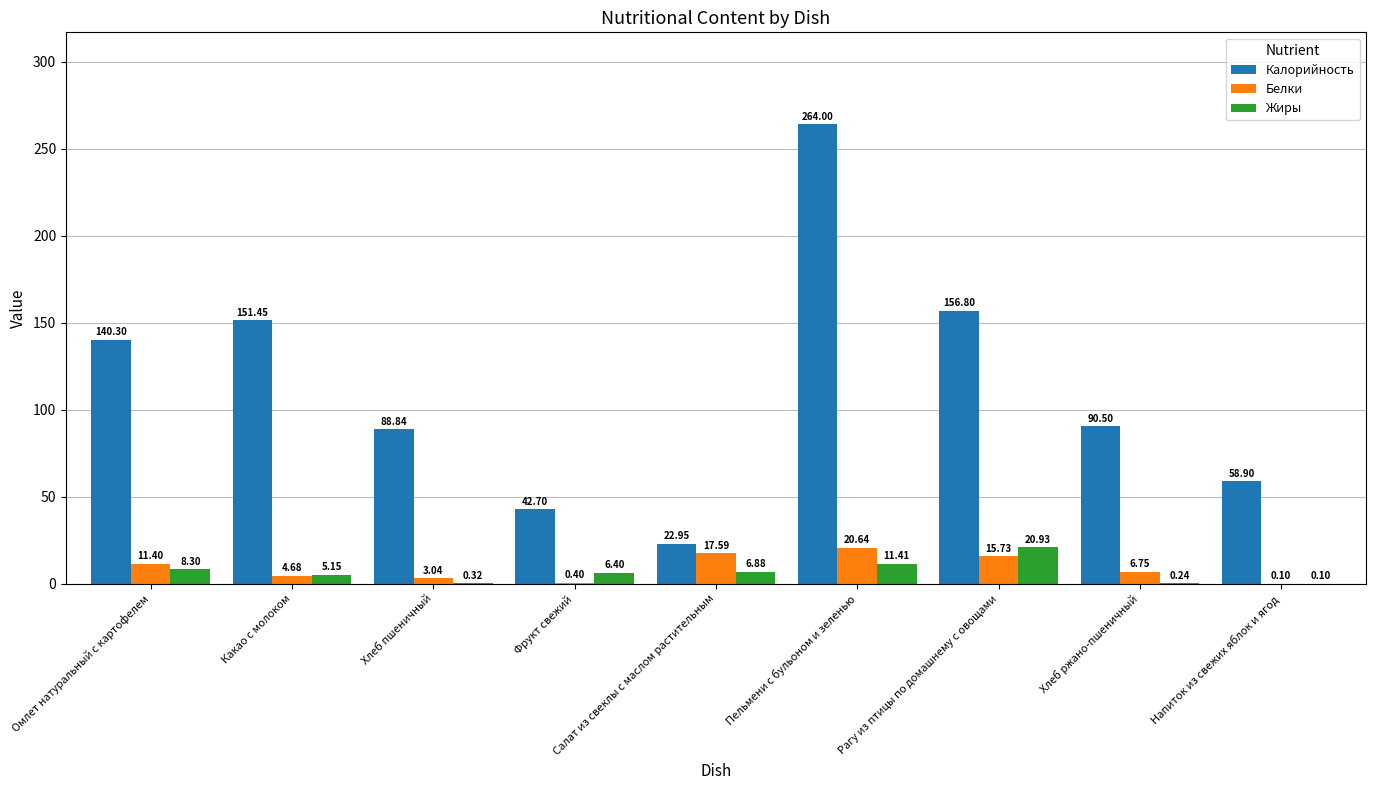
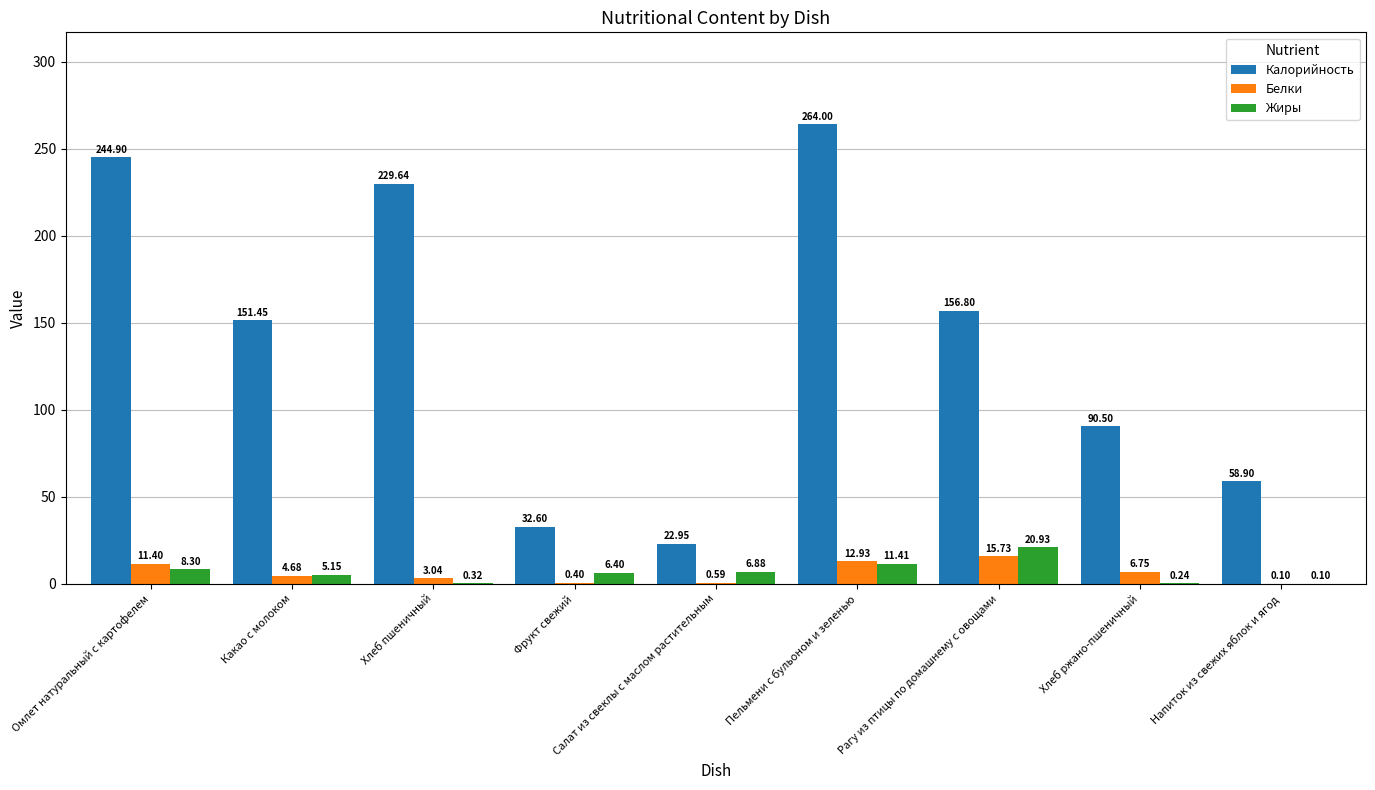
  {
    "Калорийность": {
-     "Омлет натуральный с картофелем": 140.30,
+     "Омлет натуральный с картофелем": 244.90,
      "Какао с молоком": 151.45,
-     "Хлеб пшеничный": 88.84,
-     "Фрукт свежий": 42.70,
+     "Хлеб пшеничный": 229.64,
+     "Фрукт свежий": 32.60,
      "Салат из свеклы с маслом растительным": 22.95,
      "Пельмени с бульоном и зеленью": 264.00,
      "Рагу из птицы по домашнему с овощами": 156.80,
      "Хлеб ржано-пшеничный": 90.50,
      "Напиток из свежих яблок и ягод": 58.90
    },
    "Белки": {
      "Омлет натуральный с картофелем": 11.40,
      "Какао с молоком": 4.68,
      "Хлеб пшеничный": 3.04,
      "Фрукт свежий": 0.40,
-     "Салат из свеклы с маслом растительным": 17.59,
-     "Пельмени с бульоном и зеленью": 20.64,
+     "Салат из свеклы с маслом растительным": 0.59,
+     "Пельмени с бульоном и зеленью": 12.93,
      "Рагу из птицы по домашнему с овощами": 15.73,
      "Хлеб ржано-пшеничный": 6.75,
      "Напиток из свежих яблок и ягод": 0.10
    },
    "Жиры": {
      "Омлет натуральный с картофелем": 8.30,
      "Какао с молоком": 5.15,
      "Хлеб пшеничный": 0.32,
      "Фрукт свежий": 6.40,
      "Салат из свеклы с маслом растительным": 6.88,
      "Пельмени с бульоном и зеленью": 11.41,
      "Рагу из птицы по домашнему с овощами": 20.93,
      "Хлеб ржано-пшеничный": 0.24,
      "Напиток из свежих яблок и ягод": 0.10
    }
  }
